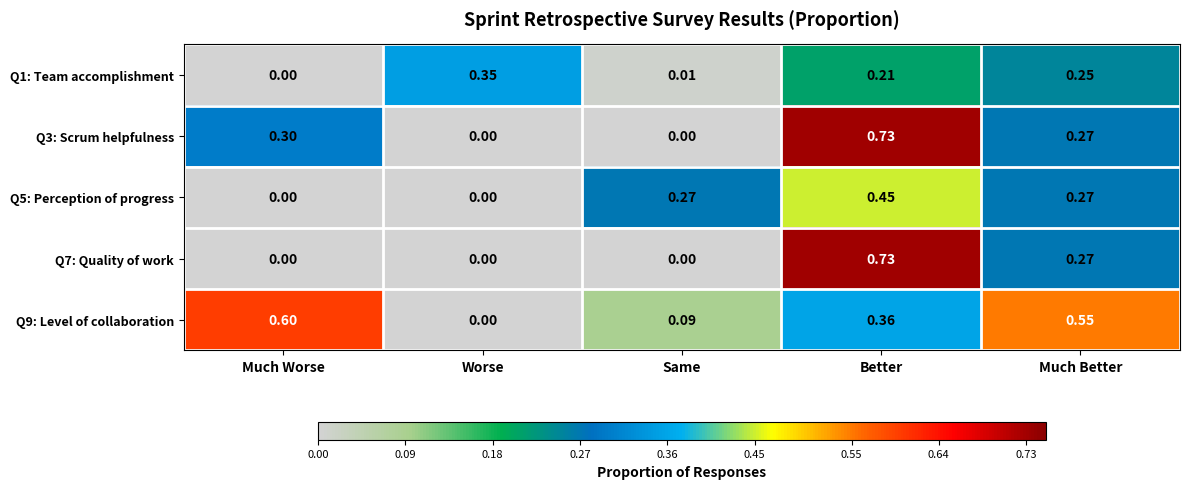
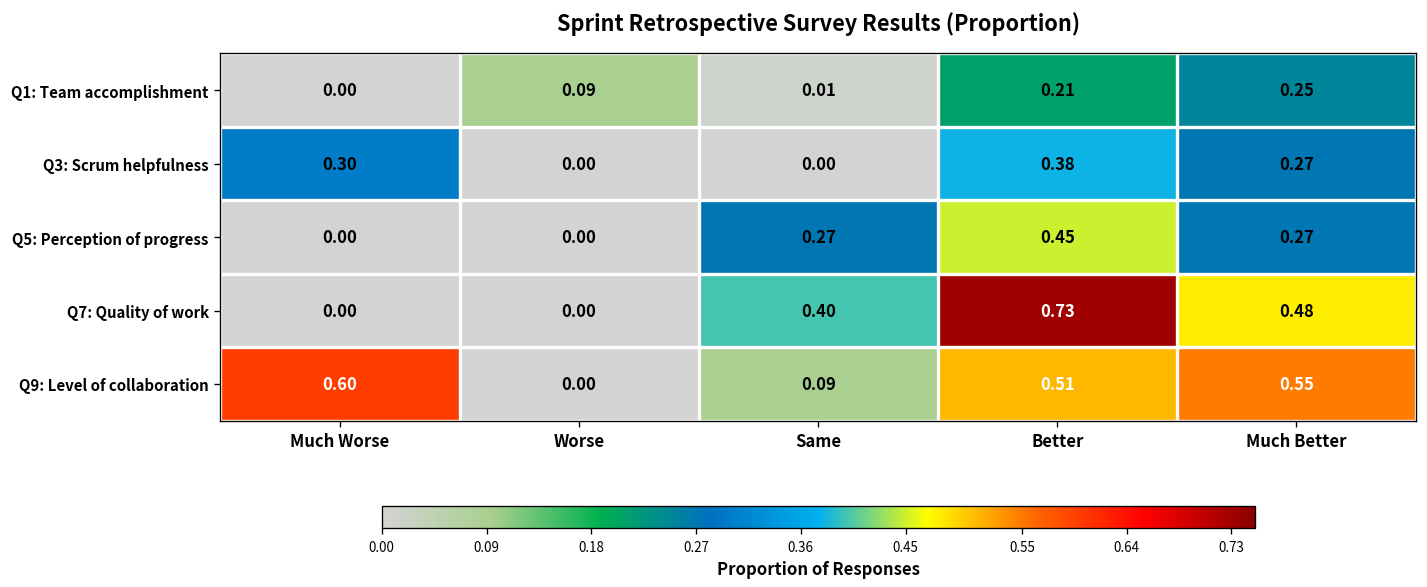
  {
    "Q1: Team accomplishment": {
      "Much Worse": 0.00,
-     "Worse": 0.35,
+     "Worse": 0.09,
      "Same": 0.01,
      "Better": 0.21,
      "Much Better": 0.25
    },
    "Q3: Scrum helpfulness": {
      "Much Worse": 0.30,
      "Worse": 0.00,
      "Same": 0.00,
-     "Better": 0.73,
+     "Better": 0.38,
      "Much Better": 0.27
    },
    "Q5: Perception of progress": {
      "Much Worse": 0.00,
      "Worse": 0.00,
      "Same": 0.27,
      "Better": 0.45,
      "Much Better": 0.27
    },
    "Q7: Quality of work": {
      "Much Worse": 0.00,
      "Worse": 0.00,
-     "Same": 0.00,
+     "Same": 0.40,
      "Better": 0.73,
-     "Much Better": 0.27
+     "Much Better": 0.48
    },
    "Q9: Level of collaboration": {
      "Much Worse": 0.60,
      "Worse": 0.00,
      "Same": 0.09,
-     "Better": 0.36,
+     "Better": 0.51,
      "Much Better": 0.55
    }
  }
